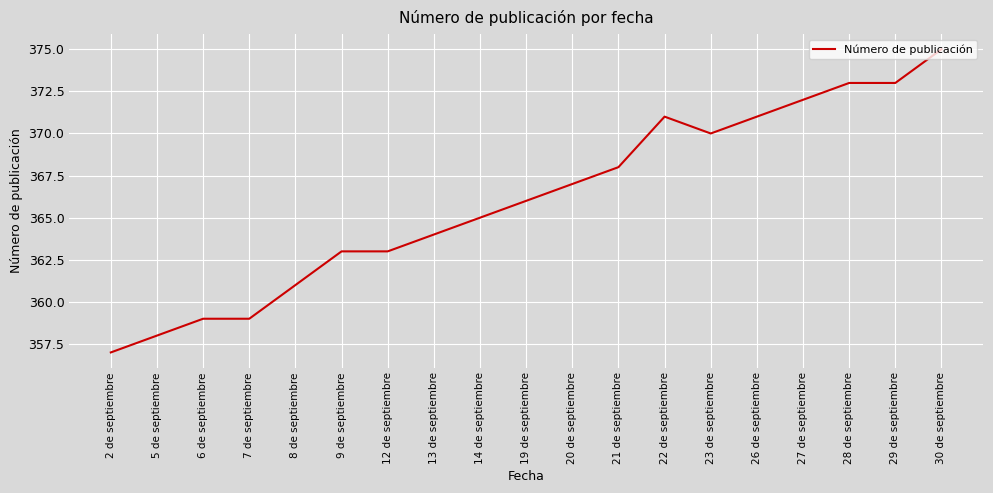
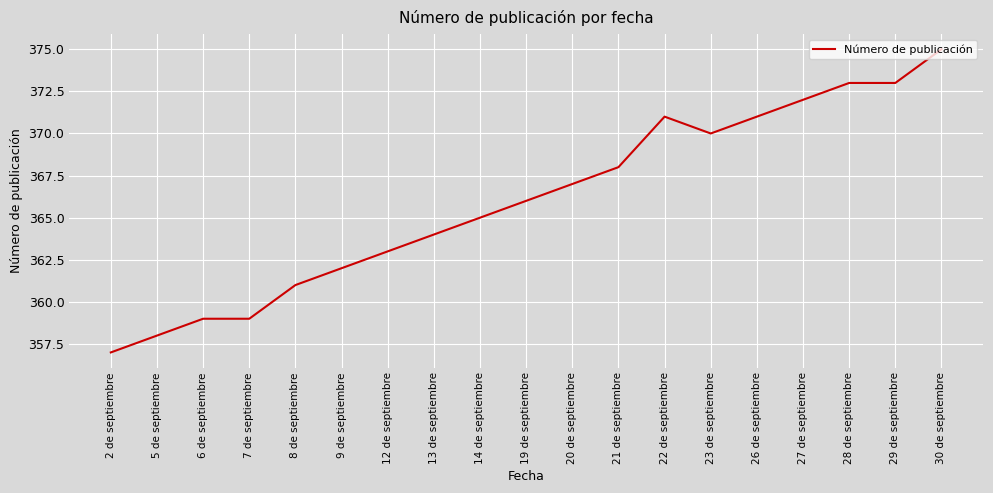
  {
    "2 de septiembre": 357,
    "5 de septiembre": 358,
    "6 de septiembre": 359,
    "7 de septiembre": 359,
    "8 de septiembre": 361,
-   "9 de septiembre": 363,
+   "9 de septiembre": 362,
    "12 de septiembre": 363,
    "13 de septiembre": 364,
    "14 de septiembre": 365,
    "19 de septiembre": 366,
    "20 de septiembre": 367,
    "21 de septiembre": 368,
    "22 de septiembre": 371,
    "23 de septiembre": 370,
    "26 de septiembre": 371,
    "27 de septiembre": 372,
    "28 de septiembre": 373,
    "29 de septiembre": 373
  }
